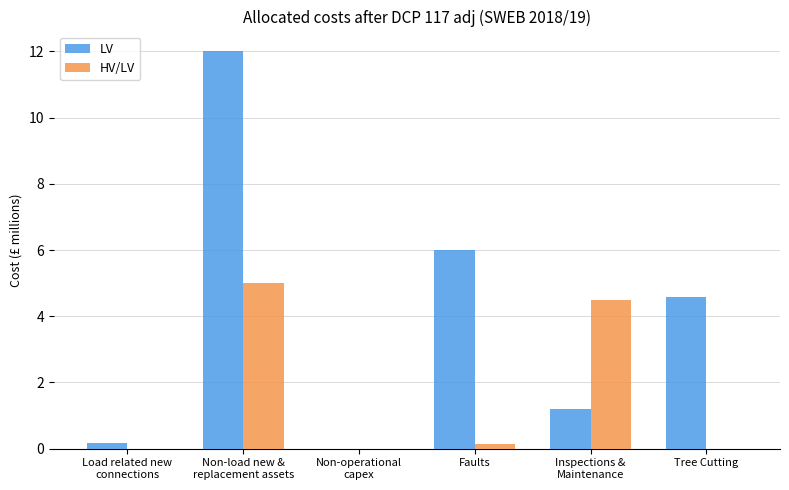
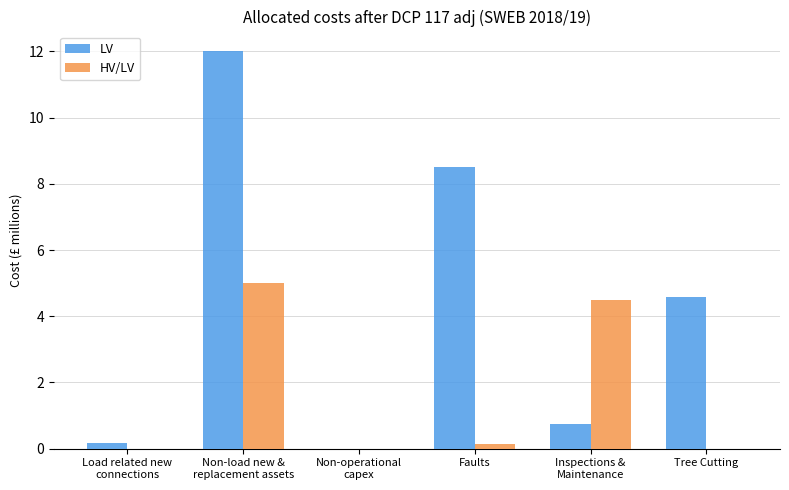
  {
    "LV": {
      "Load related new connections": 0.2,
      "Non-load new & replacement assets": 12.0,
      "Non-operational capex": 0.0,
-     "Faults": 6.0,
-     "Inspections & Maintenance": 1.2,
+     "Faults": 8.5,
+     "Inspections & Maintenance": 0.7,
      "Tree Cutting": 4.6
    },
    "HV/LV": {
      "Load related new connections": 0.0,
      "Non-load new & replacement assets": 5.0,
      "Non-operational capex": 0.0,
      "Faults": 0.1,
      "Inspections & Maintenance": 4.5,
      "Tree Cutting": 0.0
    }
  }
